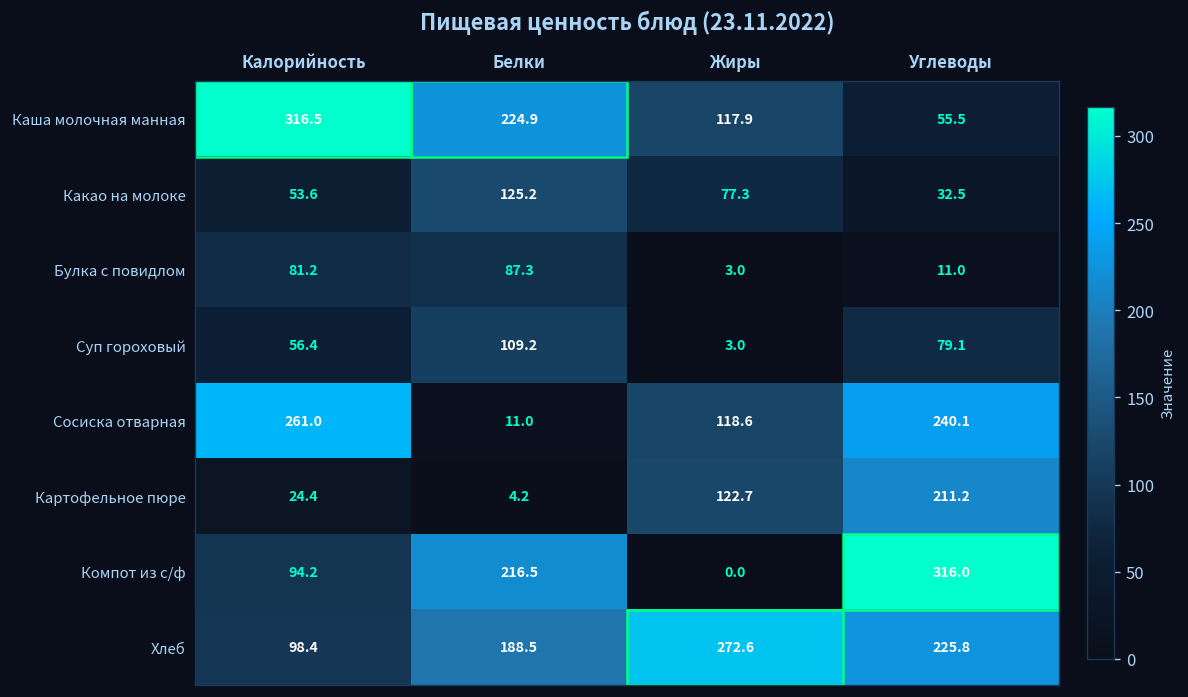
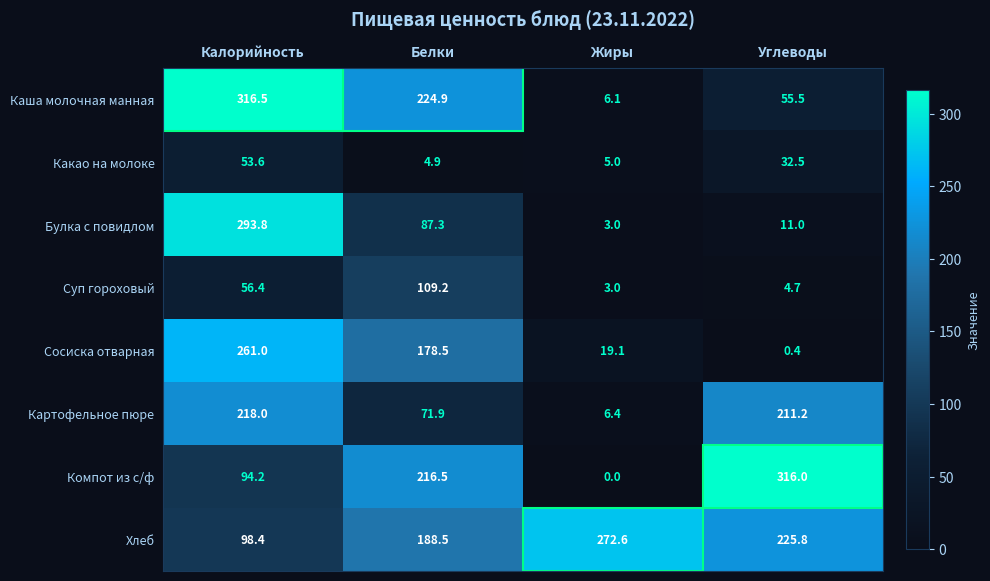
  {
    "Каша молочная манная": {
      "Калорийность": 316.5,
      "Белки": 224.9,
-     "Жиры": 117.9,
+     "Жиры": 6.1,
      "Углеводы": 55.5
    },
    "Какао на молоке": {
      "Калорийность": 53.6,
-     "Белки": 125.2,
-     "Жиры": 77.3,
+     "Белки": 4.9,
+     "Жиры": 5.0,
      "Углеводы": 32.5
    },
    "Булка с повидлом": {
-     "Калорийность": 81.2,
+     "Калорийность": 293.8,
      "Белки": 87.3,
      "Жиры": 3.0,
      "Углеводы": 11.0
    },
    "Суп гороховый": {
      "Калорийность": 56.4,
      "Белки": 109.2,
      "Жиры": 3.0,
-     "Углеводы": 79.1
+     "Углеводы": 4.7
    },
    "Сосиска отварная": {
      "Калорийность": 261.0,
-     "Белки": 11.0,
-     "Жиры": 118.6,
-     "Углеводы": 240.1
+     "Белки": 178.5,
+     "Жиры": 19.1,
+     "Углеводы": 0.4
    },
    "Картофельное пюре": {
-     "Калорийность": 24.4,
-     "Белки": 4.2,
-     "Жиры": 122.7,
+     "Калорийность": 218.0,
+     "Белки": 71.9,
+     "Жиры": 6.4,
      "Углеводы": 211.2
    },
    "Компот из с/ф": {
      "Калорийность": 94.2,
      "Белки": 216.5,
      "Жиры": 0.0,
      "Углеводы": 316.0
    },
    "Хлеб": {
      "Калорийность": 98.4,
      "Белки": 188.5,
      "Жиры": 272.6,
      "Углеводы": 225.8
    }
  }
